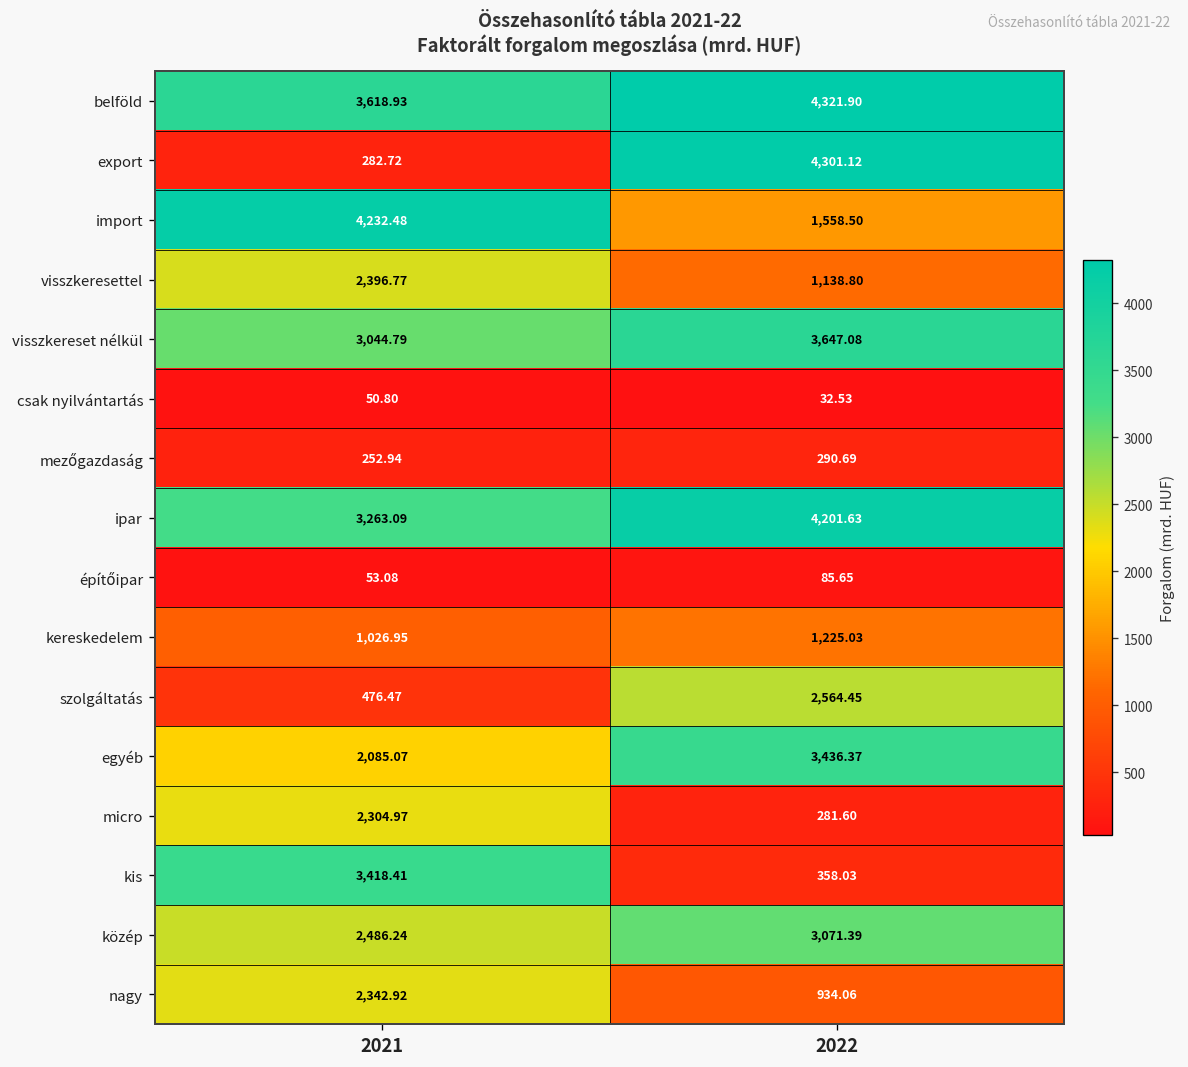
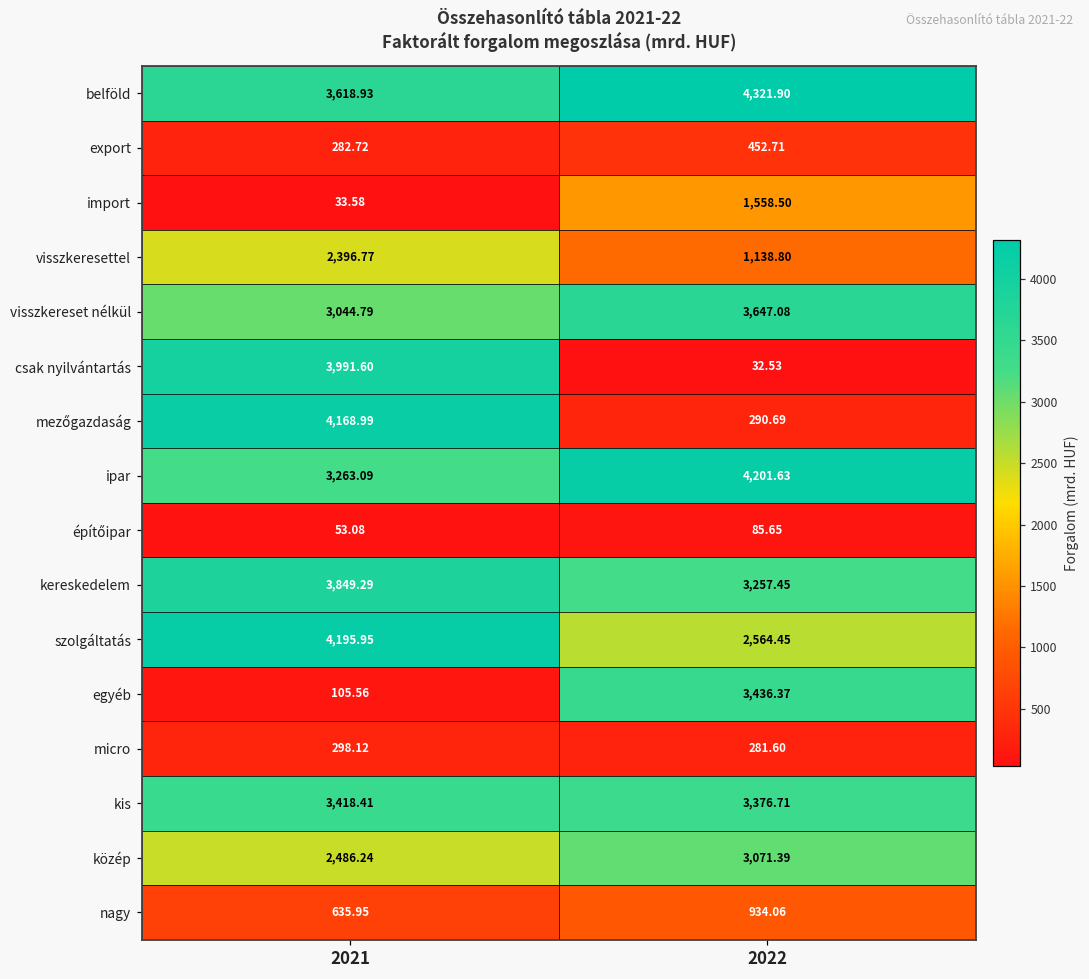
  {
    "belföld": {
      "2021": "3,618.93",
      "2022": "4,321.90"
    },
    "export": {
      "2021": "282.72",
-     "2022": "4,301.12"
+     "2022": "452.71"
    },
    "import": {
-     "2021": "4,232.48",
+     "2021": "33.58",
      "2022": "1,558.50"
    },
    "visszkeresettel": {
      "2021": "2,396.77",
      "2022": "1,138.80"
    },
    "visszkereset nélkül": {
      "2021": "3,044.79",
      "2022": "3,647.08"
    },
    "csak nyilvántartás": {
-     "2021": "50.80",
+     "2021": "3,991.60",
      "2022": "32.53"
    },
    "mezőgazdaság": {
-     "2021": "252.94",
+     "2021": "4,168.99",
      "2022": "290.69"
    },
    "ipar": {
      "2021": "3,263.09",
      "2022": "4,201.63"
    },
    "építőipar": {
      "2021": "53.08",
      "2022": "85.65"
    },
    "kereskedelem": {
-     "2021": "1,026.95",
-     "2022": "1,225.03"
+     "2021": "3,849.29",
+     "2022": "3,257.45"
    },
    "szolgáltatás": {
-     "2021": "476.47",
+     "2021": "4,195.95",
      "2022": "2,564.45"
    },
    "egyéb": {
-     "2021": "2,085.07",
+     "2021": "105.56",
      "2022": "3,436.37"
    },
    "micro": {
-     "2021": "2,304.97",
+     "2021": "298.12",
      "2022": "281.60"
    },
    "kis": {
      "2021": "3,418.41",
-     "2022": "358.03"
+     "2022": "3,376.71"
    },
    "közép": {
      "2021": "2,486.24",
      "2022": "3,071.39"
    },
    "nagy": {
-     "2021": "2,342.92",
+     "2021": "635.95",
      "2022": "934.06"
    }
  }
